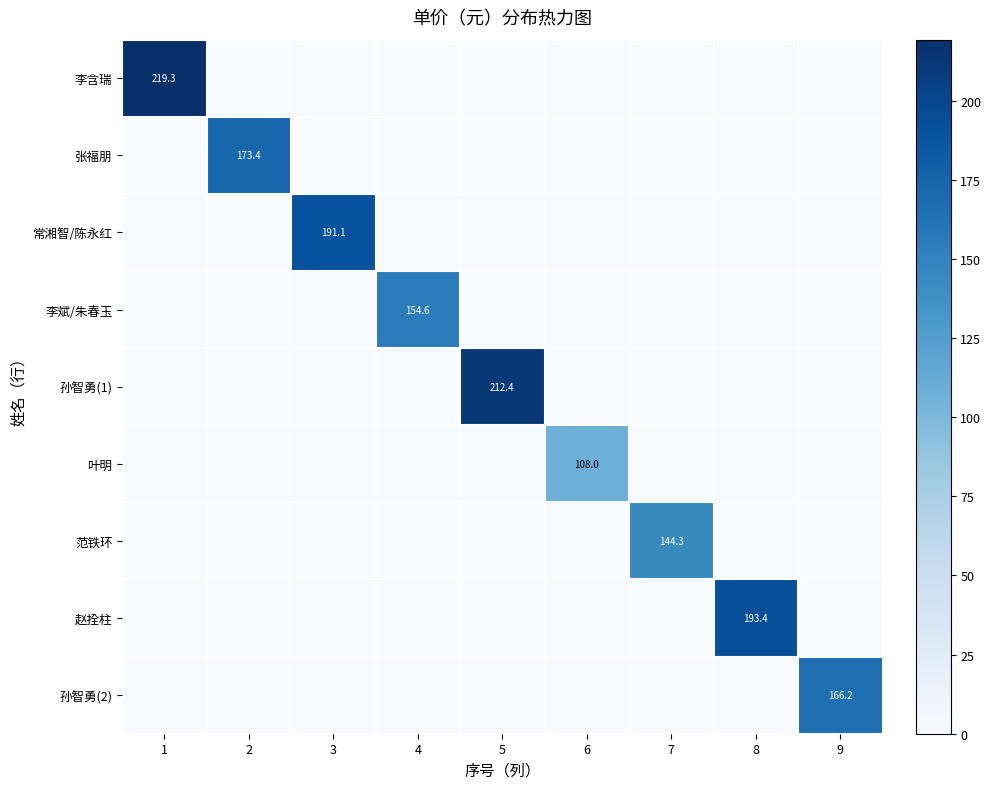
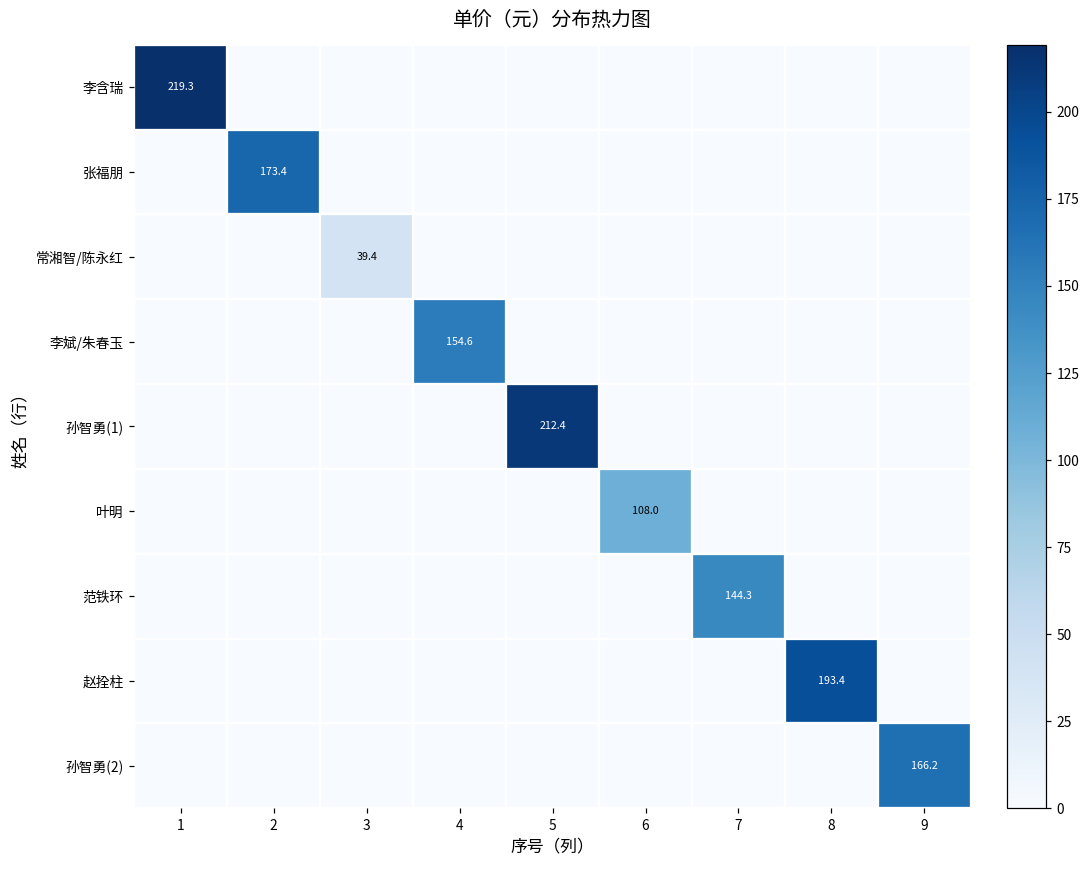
  {
    "李含瑞": {
      "1": 219.3
    },
    "张福朋": {
      "2": 173.4
    },
    "常湘智/陈永红": {
-     "3": 191.1
+     "3": 39.4
    },
    "李斌/朱春玉": {
      "4": 154.6
    },
    "孙智勇(1)": {
      "5": 212.4
    },
    "叶明": {
      "6": 108.0
    },
    "范铁环": {
      "7": 144.3
    },
    "赵拴柱": {
      "8": 193.4
    },
    "孙智勇(2)": {
      "9": 166.2
    }
  }
